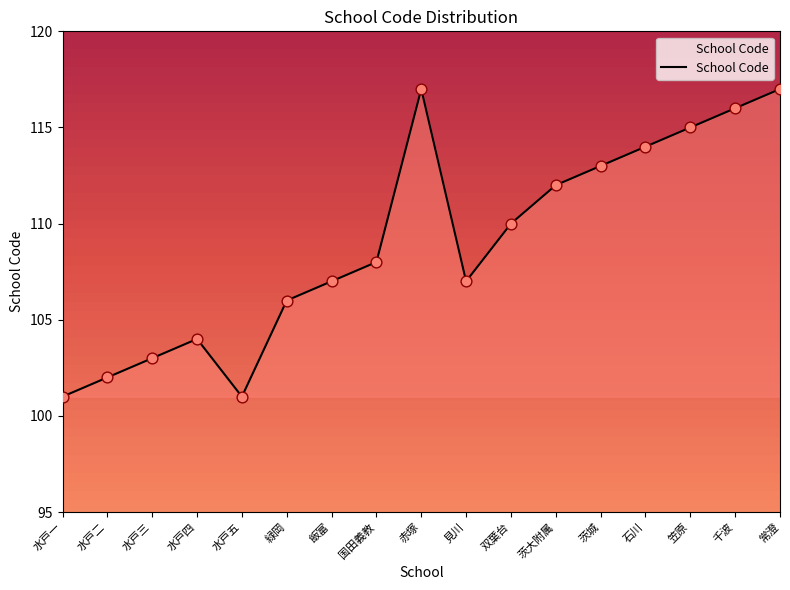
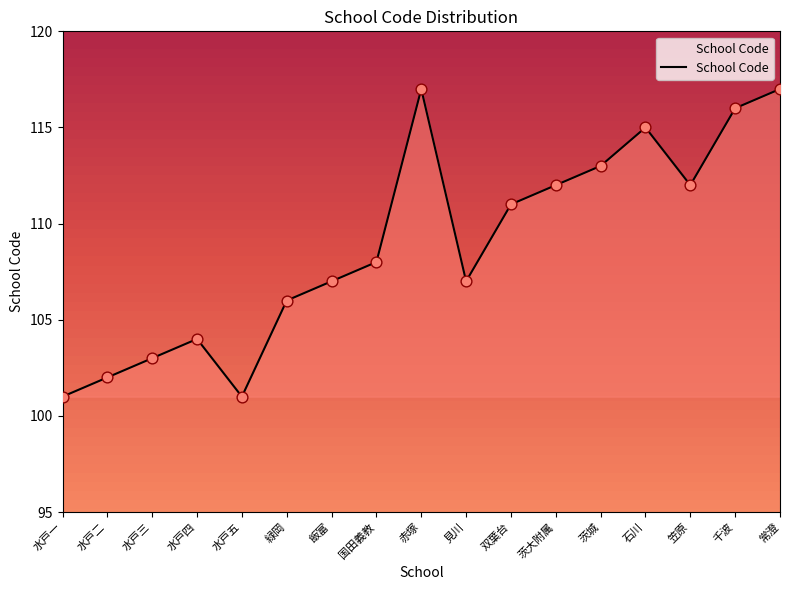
  {
    "水戸一": 101,
    "水戸二": 102,
    "水戸三": 103,
    "水戸四": 104,
    "水戸五": 101,
    "緑岡": 106,
    "飯富": 107,
    "国田義教": 108,
    "赤塚": 117,
    "見川": 107,
-   "双葉台": 110,
+   "双葉台": 111,
    "茨大附属": 112,
    "茨城": 113,
-   "石川": 114,
-   "笠原": 115,
+   "石川": 115,
+   "笠原": 112,
    "千波": 116,
    "常澄": 117
  }
